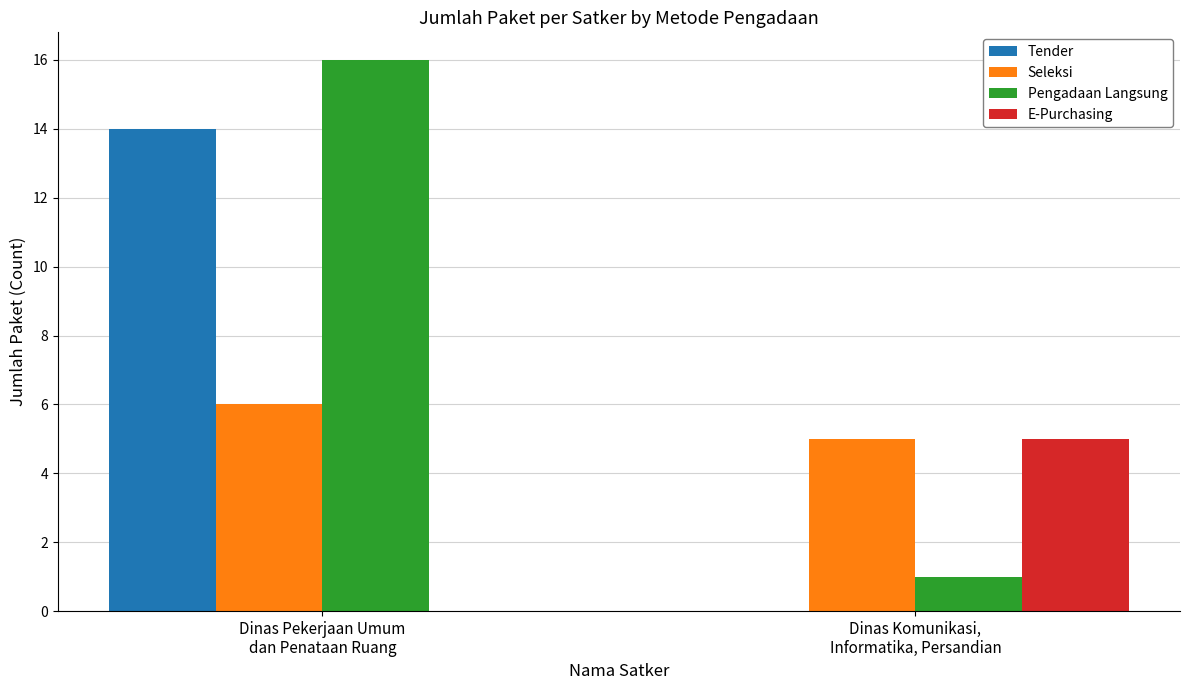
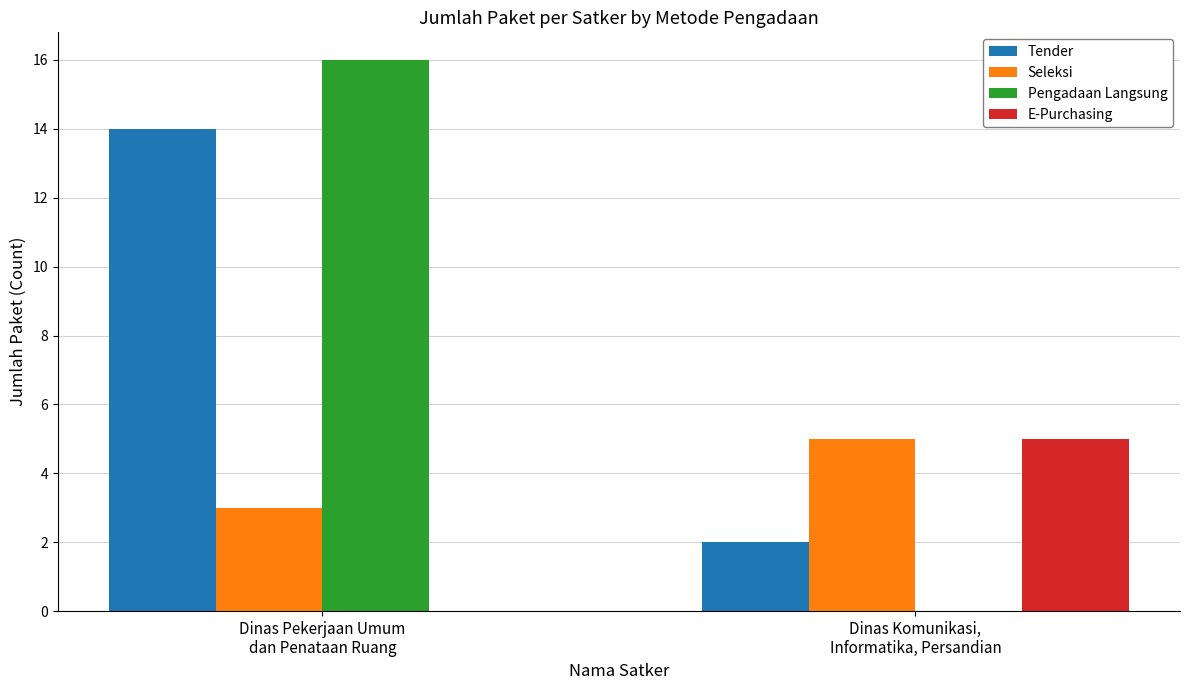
  {
    "Tender": {
      "Dinas Pekerjaan Umum dan Penataan Ruang": 14,
-     "Dinas Komunikasi, Informatika, Persandian": 0
+     "Dinas Komunikasi, Informatika, Persandian": 2
    },
    "Seleksi": {
-     "Dinas Pekerjaan Umum dan Penataan Ruang": 6,
+     "Dinas Pekerjaan Umum dan Penataan Ruang": 3,
      "Dinas Komunikasi, Informatika, Persandian": 5
    },
    "Pengadaan Langsung": {
      "Dinas Pekerjaan Umum dan Penataan Ruang": 16,
-     "Dinas Komunikasi, Informatika, Persandian": 1
+     "Dinas Komunikasi, Informatika, Persandian": 0
    },
    "E-Purchasing": {
      "Dinas Pekerjaan Umum dan Penataan Ruang": 0,
      "Dinas Komunikasi, Informatika, Persandian": 5
    }
  }
